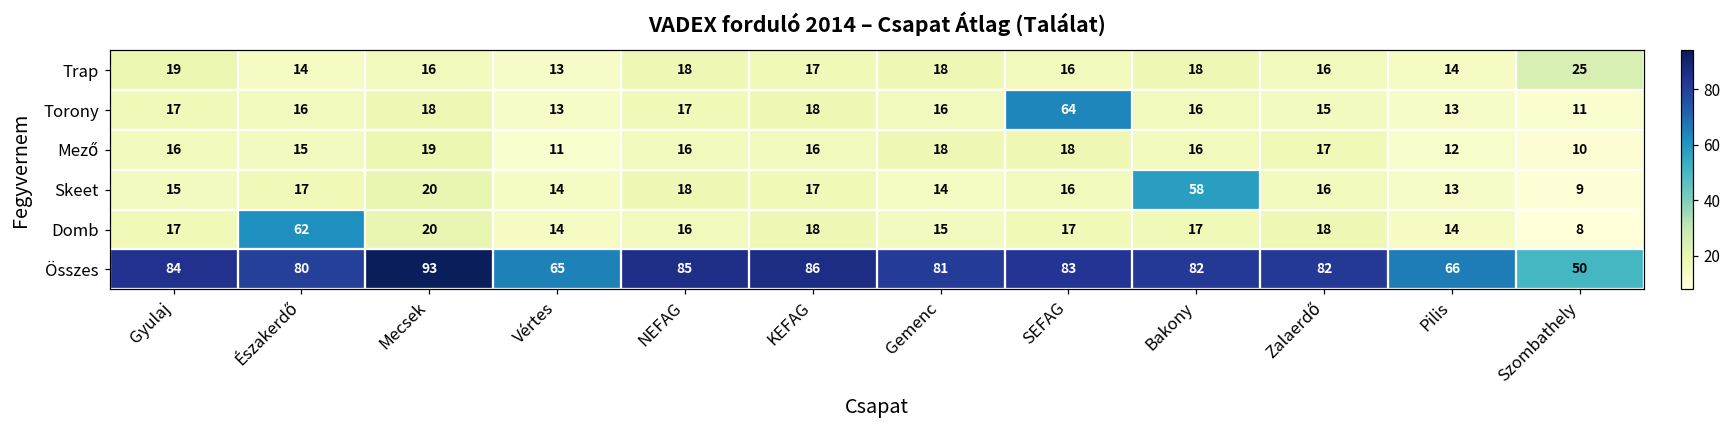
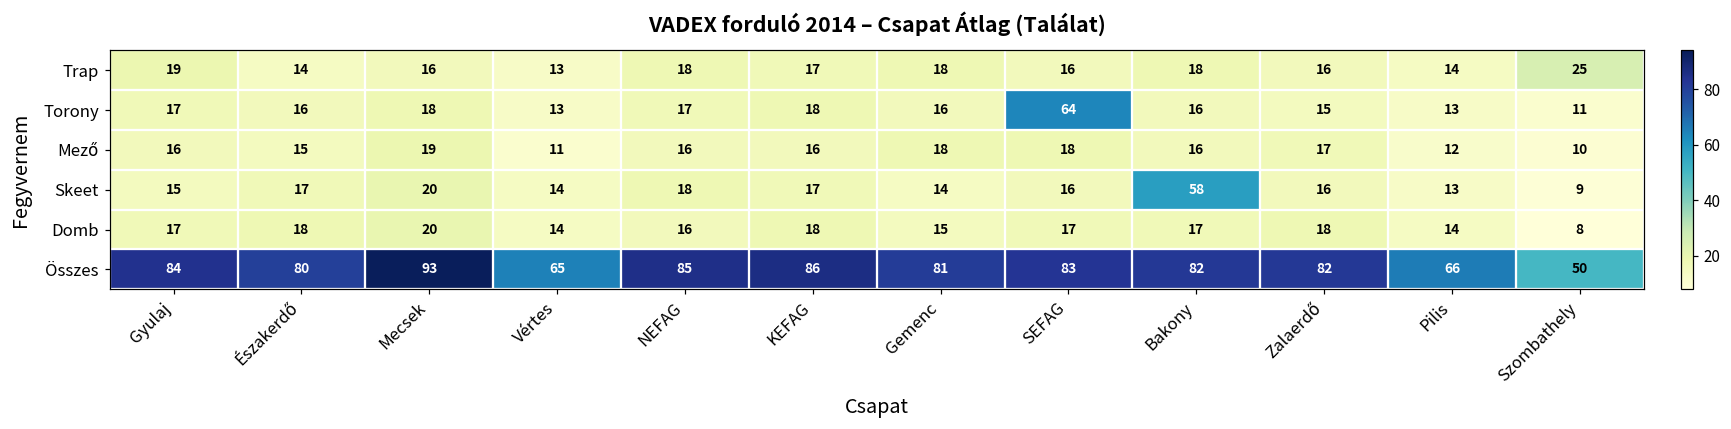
  {
    "Trap": {
      "Gyulaj": 19,
      "Északerdő": 14,
      "Mecsek": 16,
      "Vértes": 13,
      "NEFAG": 18,
      "KEFAG": 17,
      "Gemenc": 18,
      "SEFAG": 16,
      "Bakony": 18,
      "Zalaerdő": 16,
      "Pilis": 14,
      "Szombathely": 25
    },
    "Torony": {
      "Gyulaj": 17,
      "Északerdő": 16,
      "Mecsek": 18,
      "Vértes": 13,
      "NEFAG": 17,
      "KEFAG": 18,
      "Gemenc": 16,
      "SEFAG": 64,
      "Bakony": 16,
      "Zalaerdő": 15,
      "Pilis": 13,
      "Szombathely": 11
    },
    "Mező": {
      "Gyulaj": 16,
      "Északerdő": 15,
      "Mecsek": 19,
      "Vértes": 11,
      "NEFAG": 16,
      "KEFAG": 16,
      "Gemenc": 18,
      "SEFAG": 18,
      "Bakony": 16,
      "Zalaerdő": 17,
      "Pilis": 12,
      "Szombathely": 10
    },
    "Skeet": {
      "Gyulaj": 15,
      "Északerdő": 17,
      "Mecsek": 20,
      "Vértes": 14,
      "NEFAG": 18,
      "KEFAG": 17,
      "Gemenc": 14,
      "SEFAG": 16,
      "Bakony": 58,
      "Zalaerdő": 16,
      "Pilis": 13,
      "Szombathely": 9
    },
    "Domb": {
      "Gyulaj": 17,
-     "Északerdő": 62,
+     "Északerdő": 18,
      "Mecsek": 20,
      "Vértes": 14,
      "NEFAG": 16,
      "KEFAG": 18,
      "Gemenc": 15,
      "SEFAG": 17,
      "Bakony": 17,
      "Zalaerdő": 18,
      "Pilis": 14,
      "Szombathely": 8
    },
    "Összes": {
      "Gyulaj": 84,
      "Északerdő": 80,
      "Mecsek": 93,
      "Vértes": 65,
      "NEFAG": 85,
      "KEFAG": 86,
      "Gemenc": 81,
      "SEFAG": 83,
      "Bakony": 82,
      "Zalaerdő": 82,
      "Pilis": 66,
      "Szombathely": 50
    }
  }
